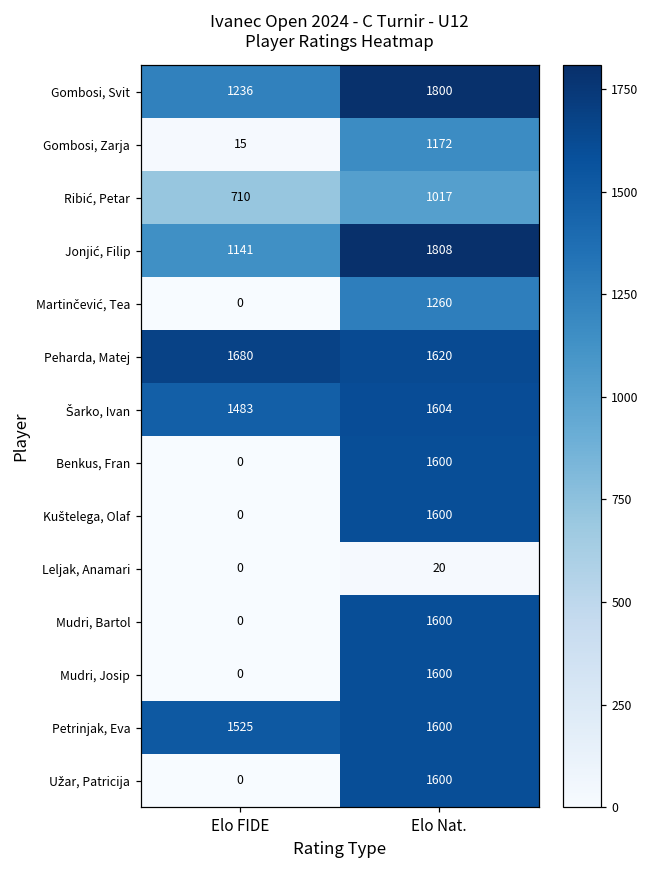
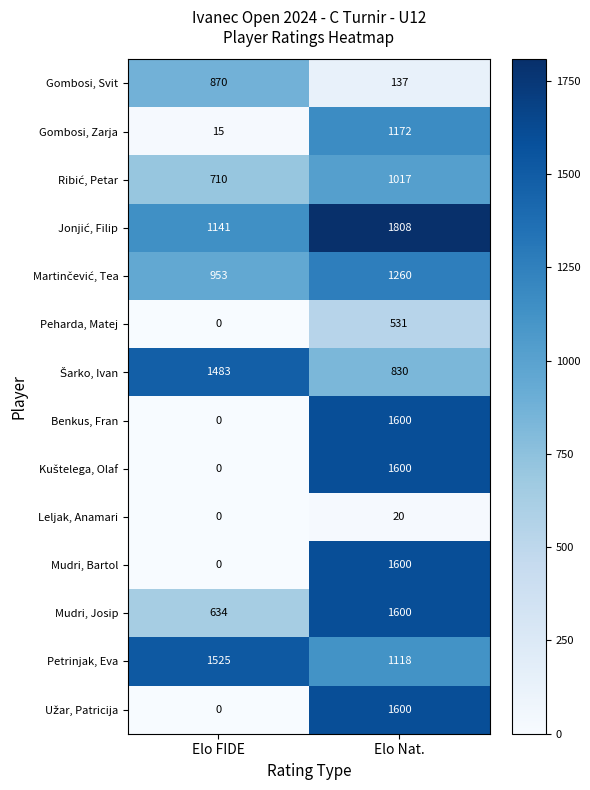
  {
    "Gombosi, Svit": {
-     "Elo FIDE": 1236,
-     "Elo Nat.": 1800
+     "Elo FIDE": 870,
+     "Elo Nat.": 137
    },
    "Gombosi, Zarja": {
      "Elo FIDE": 15,
      "Elo Nat.": 1172
    },
    "Ribić, Petar": {
      "Elo FIDE": 710,
      "Elo Nat.": 1017
    },
    "Jonjić, Filip": {
      "Elo FIDE": 1141,
      "Elo Nat.": 1808
    },
    "Martinčević, Tea": {
-     "Elo FIDE": 0,
+     "Elo FIDE": 953,
      "Elo Nat.": 1260
    },
    "Peharda, Matej": {
-     "Elo FIDE": 1680,
-     "Elo Nat.": 1620
+     "Elo FIDE": 0,
+     "Elo Nat.": 531
    },
    "Šarko, Ivan": {
      "Elo FIDE": 1483,
-     "Elo Nat.": 1604
+     "Elo Nat.": 830
    },
    "Benkus, Fran": {
      "Elo FIDE": 0,
      "Elo Nat.": 1600
    },
    "Kuštelega, Olaf": {
      "Elo FIDE": 0,
      "Elo Nat.": 1600
    },
    "Leljak, Anamari": {
      "Elo FIDE": 0,
      "Elo Nat.": 20
    },
    "Mudri, Bartol": {
      "Elo FIDE": 0,
      "Elo Nat.": 1600
    },
    "Mudri, Josip": {
-     "Elo FIDE": 0,
+     "Elo FIDE": 634,
      "Elo Nat.": 1600
    },
    "Petrinjak, Eva": {
      "Elo FIDE": 1525,
-     "Elo Nat.": 1600
+     "Elo Nat.": 1118
    },
    "Užar, Patricija": {
      "Elo FIDE": 0,
      "Elo Nat.": 1600
    }
  }
